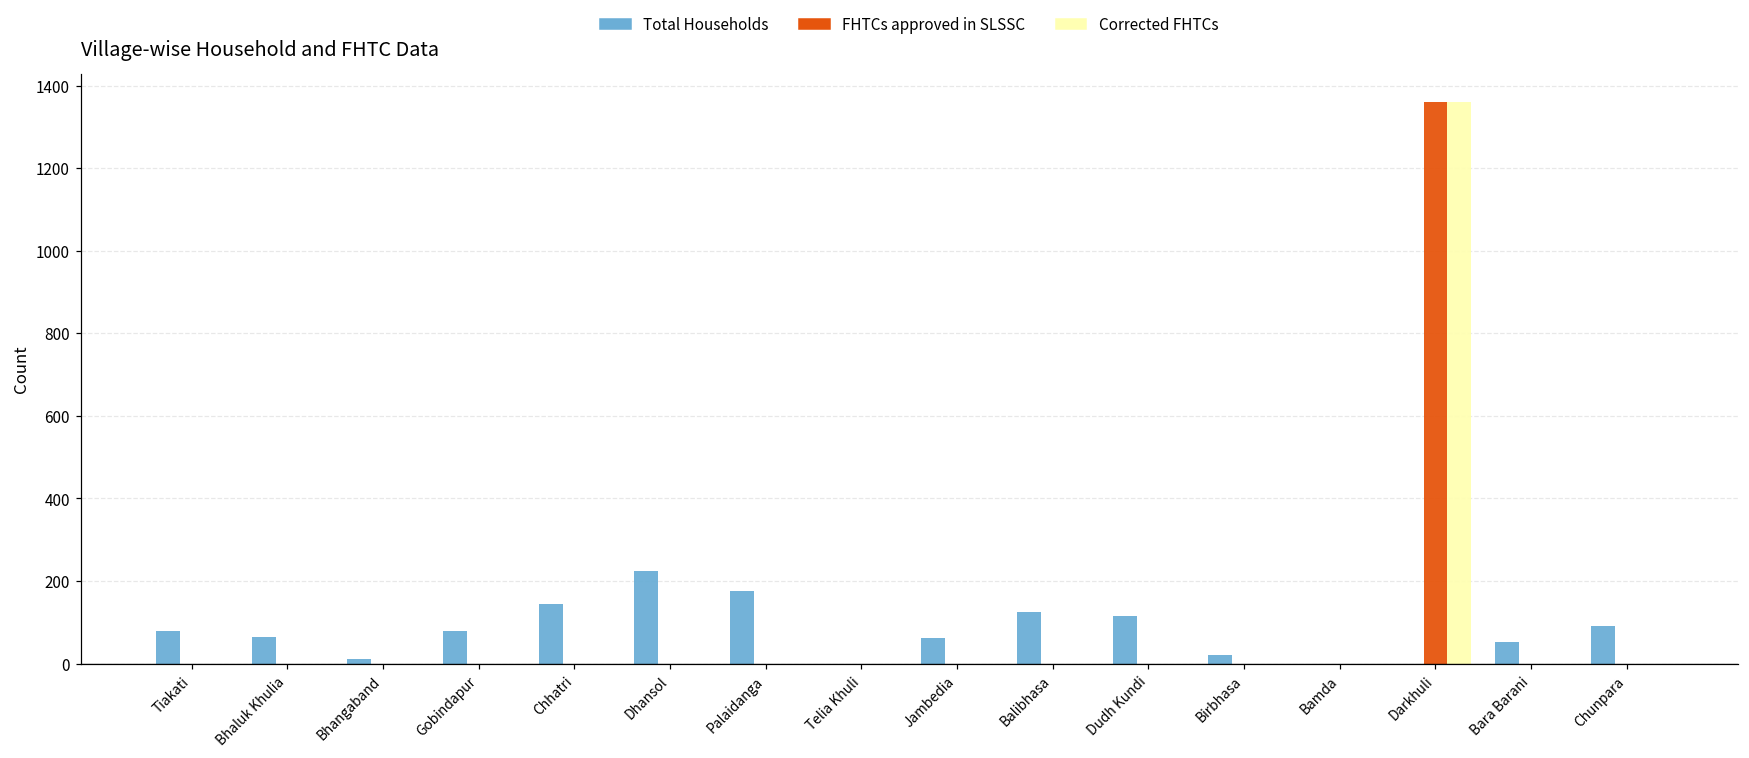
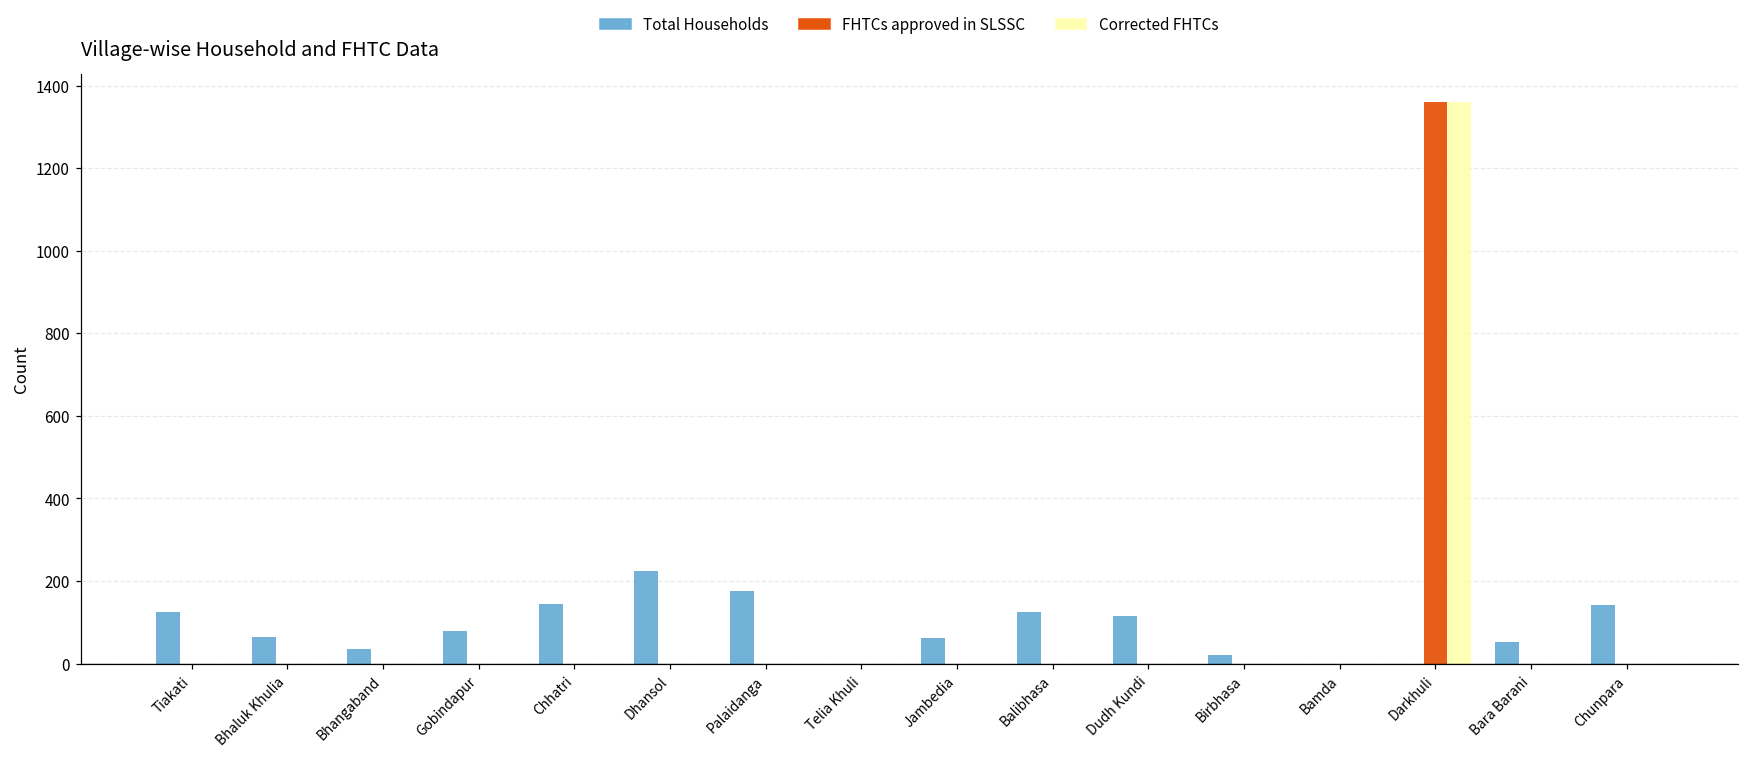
  {
    "Total Households": {
-     "Tiakati": 80,
+     "Tiakati": 130,
      "Bhaluk Khulia": 70,
-     "Bhangaband": 10,
+     "Bhangaband": 40,
      "Gobindapur": 80,
      "Chhatri": 150,
      "Dhansol": 230,
      "Palaidanga": 180,
      "Telia Khuli": 0,
      "Jambedia": 60,
      "Balibhasa": 120,
      "Dudh Kundi": 120,
      "Birbhasa": 20,
      "Bamda": 0,
      "Darkhuli": 0,
      "Bara Barani": 50,
-     "Chunpara": 90
+     "Chunpara": 140
    },
    "FHTCs approved in SLSSC": {
      "Tiakati": 0,
      "Bhaluk Khulia": 0,
      "Bhangaband": 0,
      "Gobindapur": 0,
      "Chhatri": 0,
      "Dhansol": 0,
      "Palaidanga": 0,
      "Telia Khuli": 0,
      "Jambedia": 0,
      "Balibhasa": 0,
      "Dudh Kundi": 0,
      "Birbhasa": 0,
      "Bamda": 0,
      "Darkhuli": 1360,
      "Bara Barani": 0,
      "Chunpara": 0
    },
    "Corrected FHTCs": {
      "Tiakati": 0,
      "Bhaluk Khulia": 0,
      "Bhangaband": 0,
      "Gobindapur": 0,
      "Chhatri": 0,
      "Dhansol": 0,
      "Palaidanga": 0,
      "Telia Khuli": 0,
      "Jambedia": 0,
      "Balibhasa": 0,
      "Dudh Kundi": 0,
      "Birbhasa": 0,
      "Bamda": 0,
      "Darkhuli": 1360,
      "Bara Barani": 0,
      "Chunpara": 0
    }
  }
